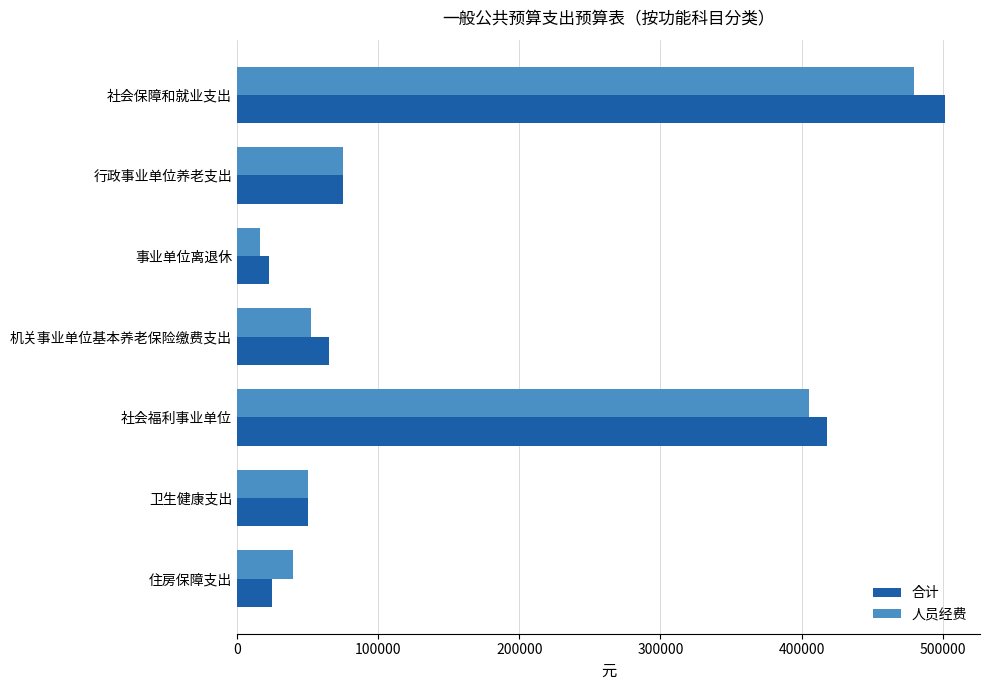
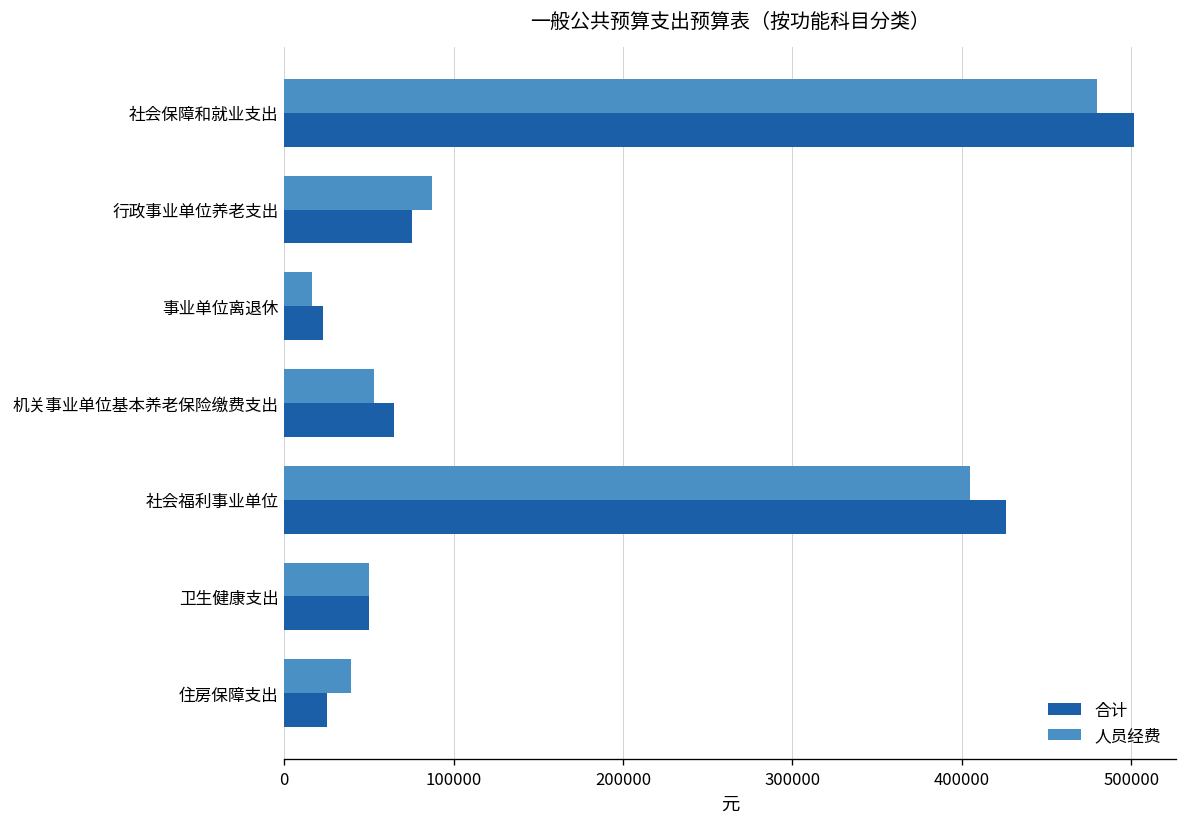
  {
    "合计": {
      "社会保障和就业支出": 501000,
      "行政事业单位养老支出": 76000,
      "事业单位离退休": 23000,
      "机关事业单位基本养老保险缴费支出": 65000,
-     "社会福利事业单位": 418000,
+     "社会福利事业单位": 426000,
      "卫生健康支出": 50000,
      "住房保障支出": 25000
    },
    "人员经费": {
      "社会保障和就业支出": 480000,
-     "行政事业单位养老支出": 75000,
+     "行政事业单位养老支出": 87000,
      "事业单位离退休": 16000,
      "机关事业单位基本养老保险缴费支出": 53000,
      "社会福利事业单位": 405000,
      "卫生健康支出": 50000,
      "住房保障支出": 40000
    }
  }
